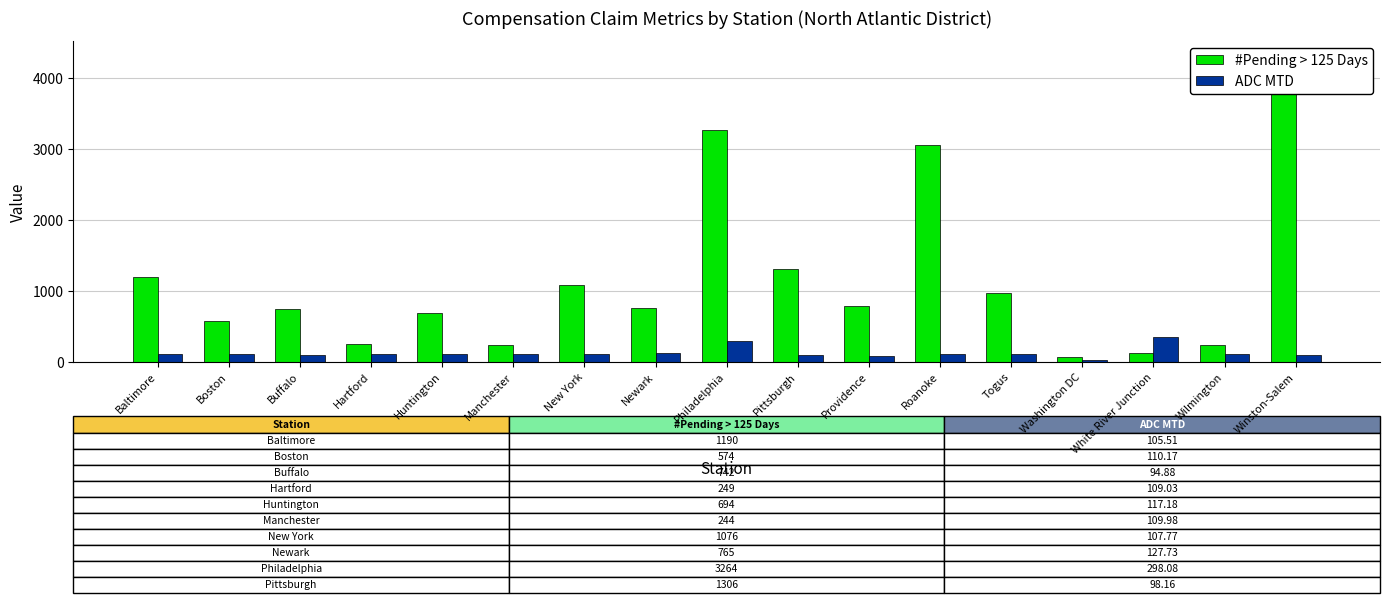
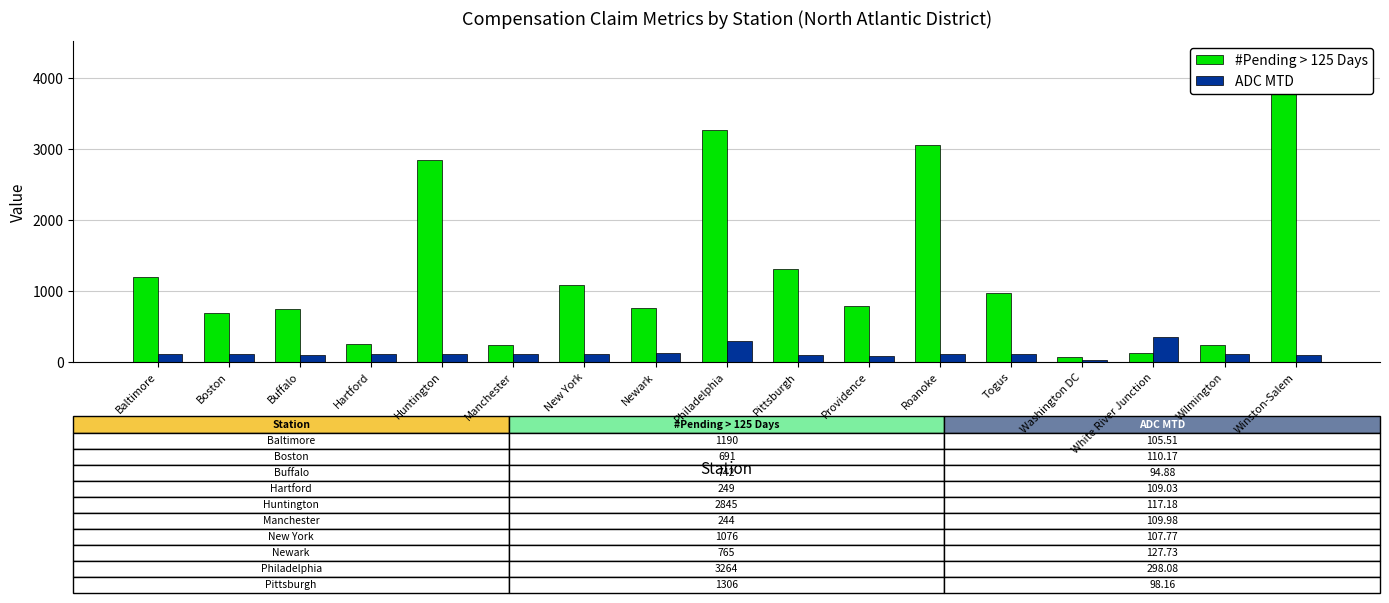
  {
    "#Pending > 125 Days": {
-     "Boston": 574,
-     "Huntington": 694
+     "Boston": 691,
+     "Huntington": 2845
    },
    "ADC MTD": {
      "Baltimore": 100,
      "Boston": 100,
      "Buffalo": 100,
      "Hartford": 100,
      "Huntington": 100,
      "Manchester": 100,
      "New York": 100,
      "Newark": 100,
      "Philadelphia": 300,
      "Pittsburgh": 100,
      "Providence": 100,
      "Roanoke": 100,
      "Togus": 100,
      "White River Junction": 400,
      "Wilmington": 100,
      "Winston-Salem": 100
    }
  }
